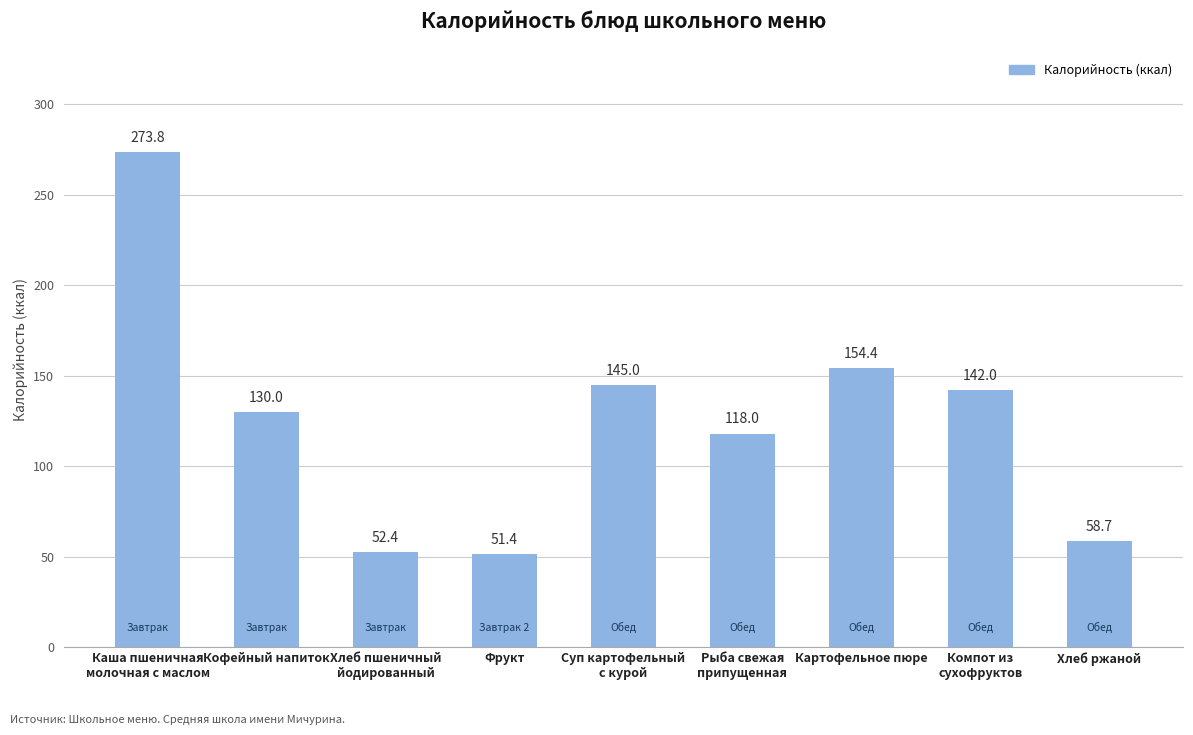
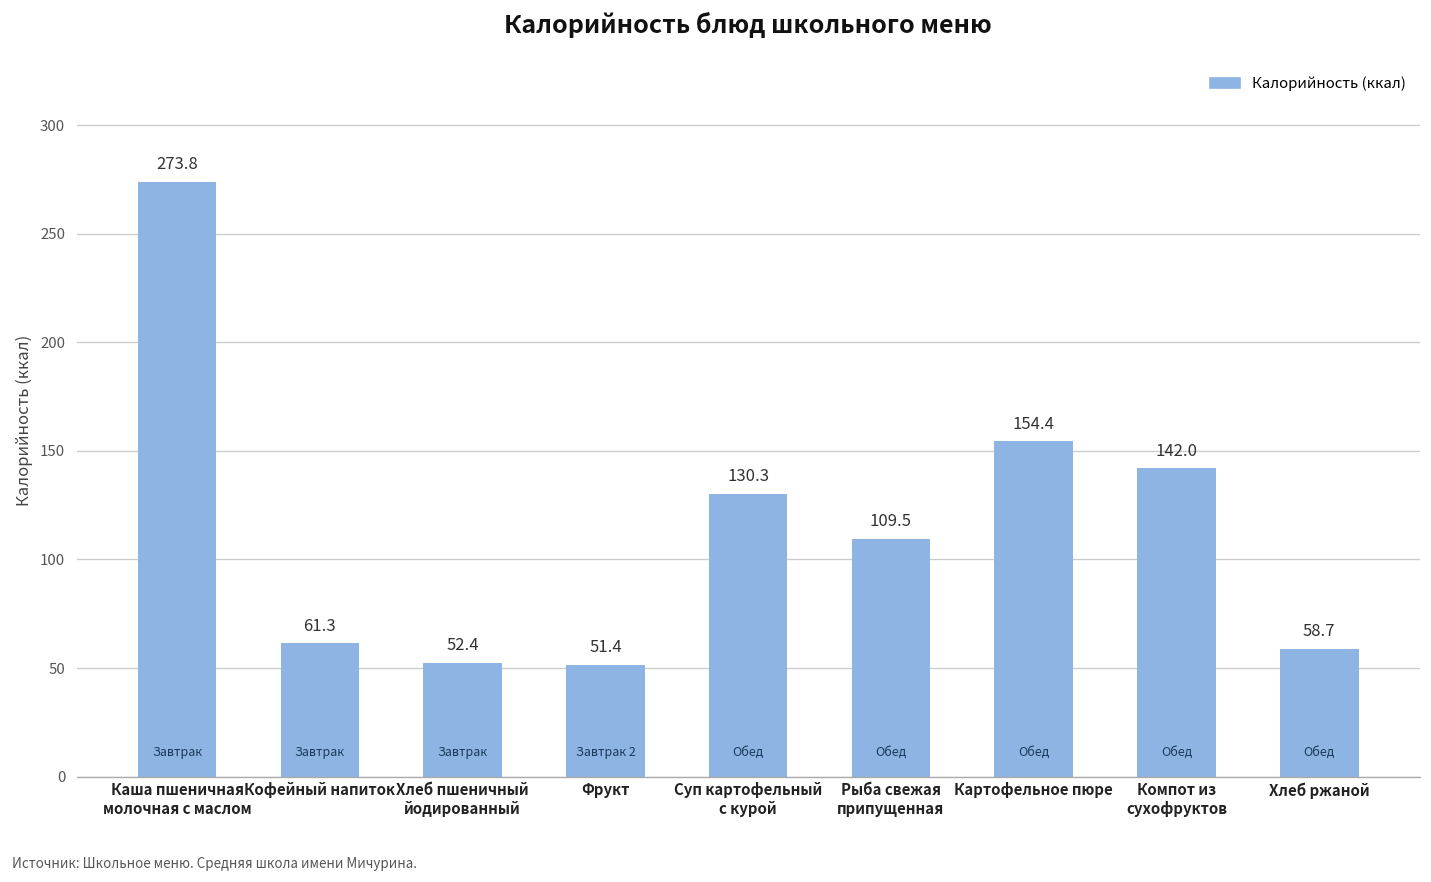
  {
    "Каша пшеничная молочная с маслом": 273.8,
-   "Кофейный напиток": 130.0,
+   "Кофейный напиток": 61.3,
    "Хлеб пшеничный йодированный": 52.4,
    "Фрукт": 51.4,
-   "Суп картофельный с курой": 145.0,
-   "Рыба свежая припущенная": 118.0,
+   "Суп картофельный с курой": 130.3,
+   "Рыба свежая припущенная": 109.5,
    "Картофельное пюре": 154.4,
    "Компот из сухофруктов": 142.0,
    "Хлеб ржаной": 58.7
  }
